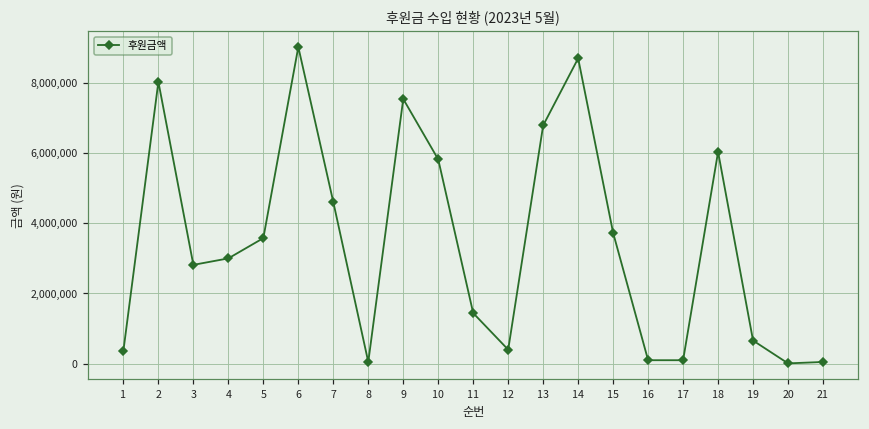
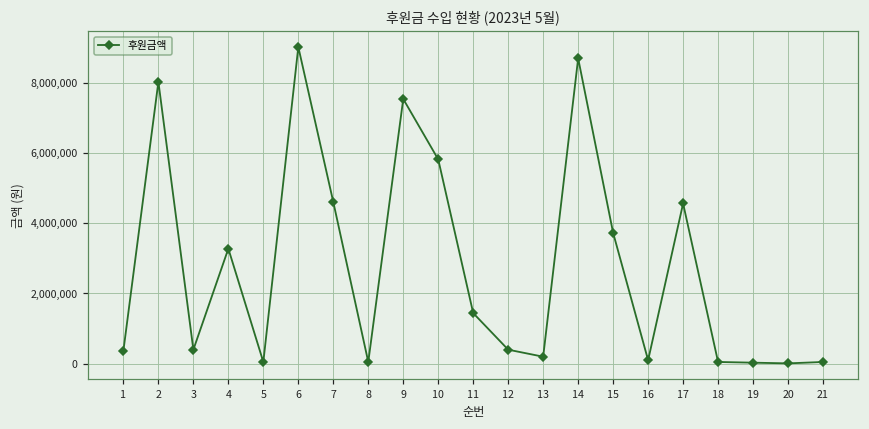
  {
    "1": "400,000",
    "2": "8,000,000",
-   "3": "2,800,000",
-   "4": "3,000,000",
-   "5": "3,600,000",
+   "3": "400,000",
+   "4": "3,300,000",
+   "5": "100,000",
    "6": "9,000,000",
    "7": "4,600,000",
    "8": "100,000",
    "9": "7,500,000",
    "10": "5,800,000",
    "11": "1,400,000",
    "12": "400,000",
-   "13": "6,800,000",
+   "13": "200,000",
    "14": "8,700,000",
    "15": "3,700,000",
    "16": "100,000",
-   "17": "100,000",
-   "18": "6,000,000",
-   "19": "700,000",
+   "17": "4,600,000",
+   "18": "100,000",
+   "19": "0",
    "20": "0",
    "21": "100,000"
  }
